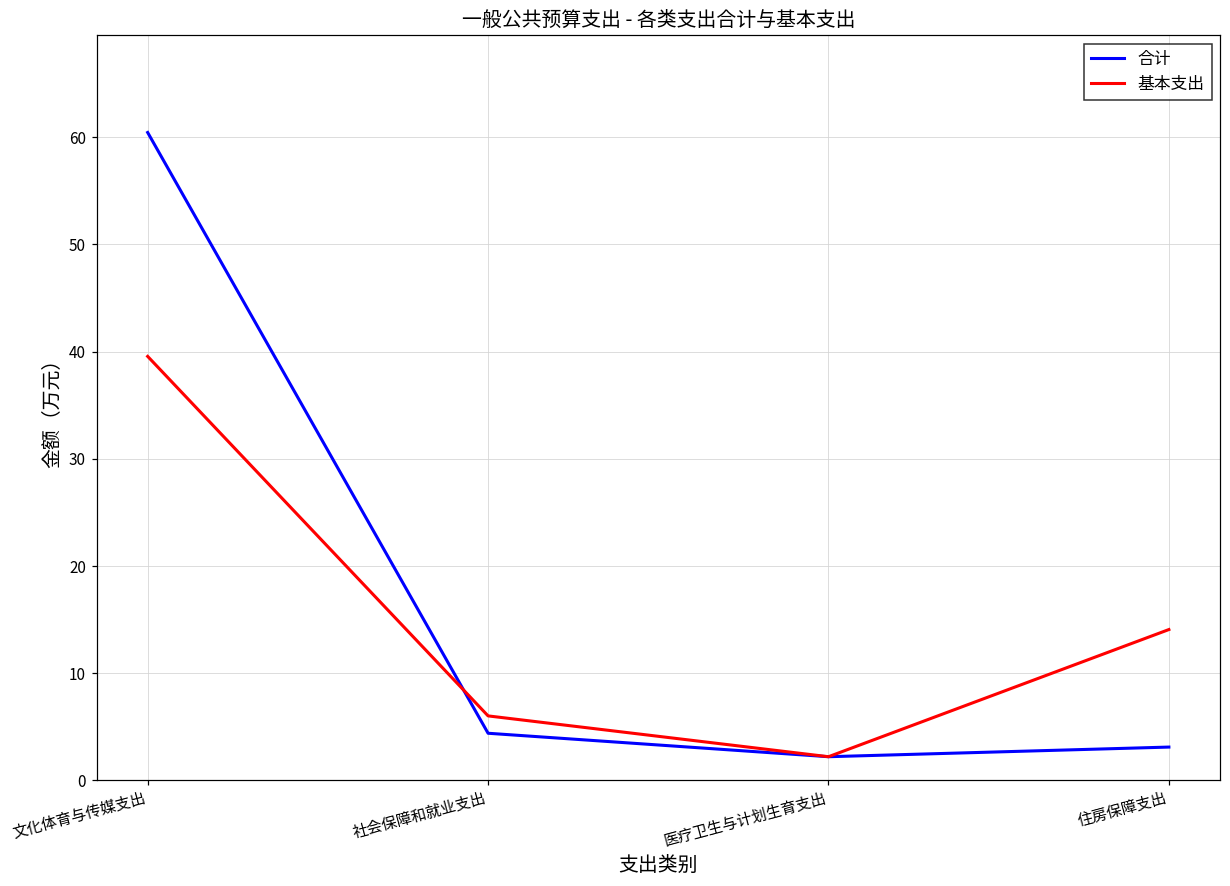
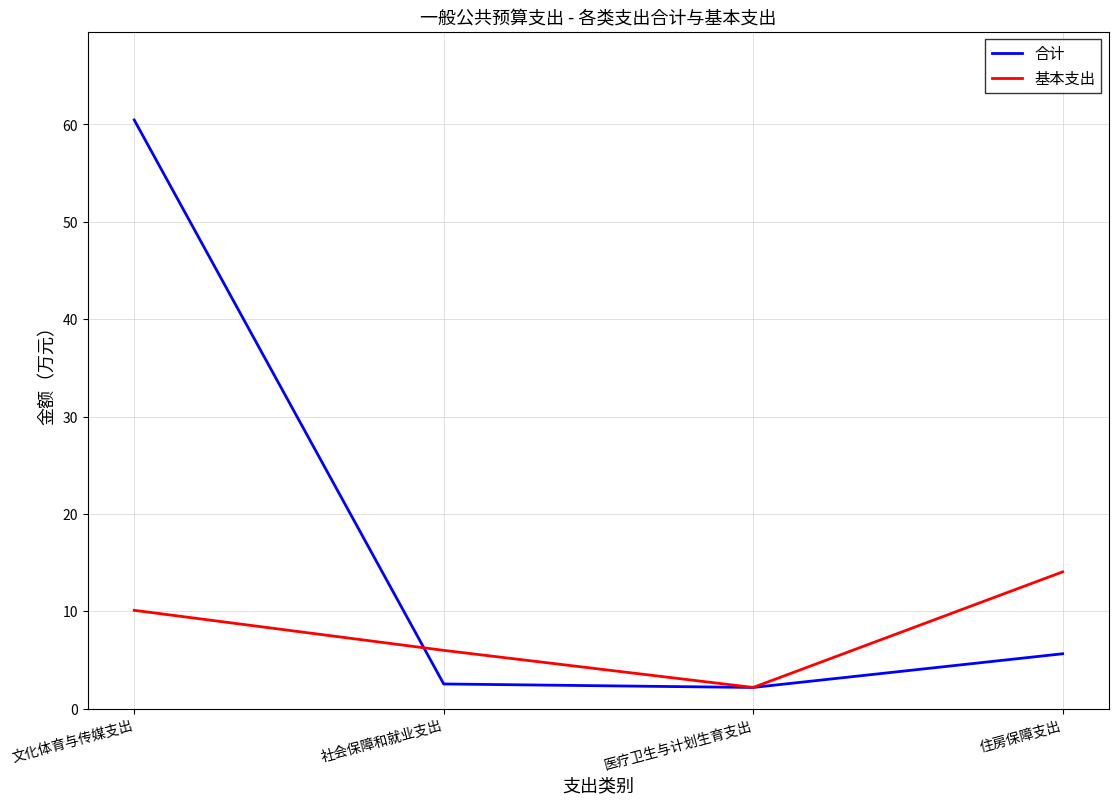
  {
    "合计": {
      "文化体育与传媒支出": 60,
-     "社会保障和就业支出": 4,
-     "住房保障支出": 3
+     "社会保障和就业支出": 3,
+     "住房保障支出": 6
    },
    "基本支出": {
-     "文化体育与传媒支出": 40,
+     "文化体育与传媒支出": 10,
      "社会保障和就业支出": 6,
      "住房保障支出": 14
    }
  }
